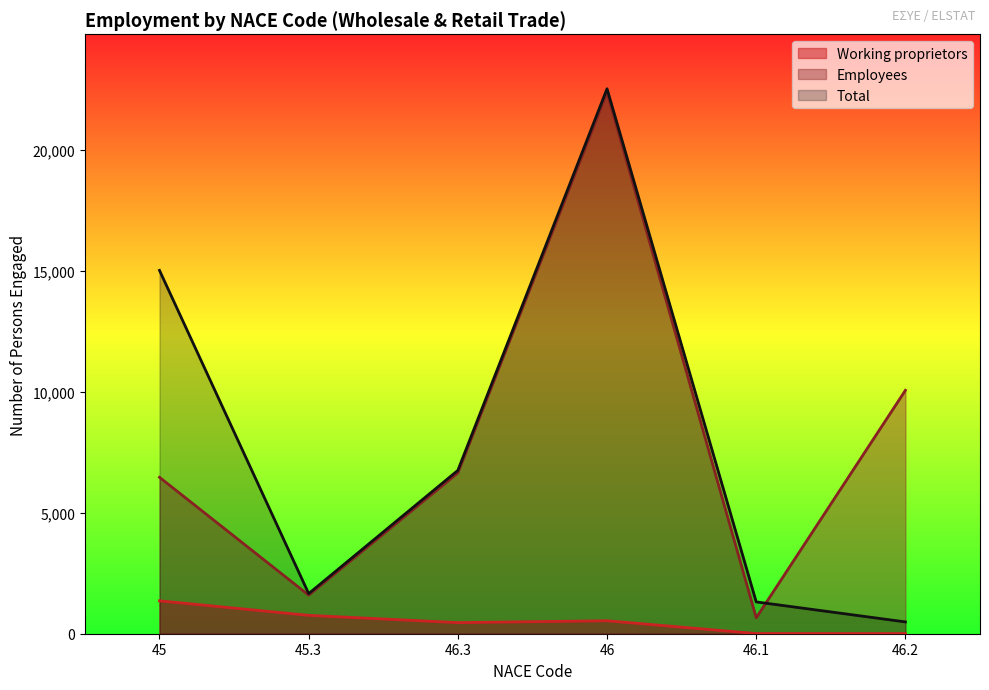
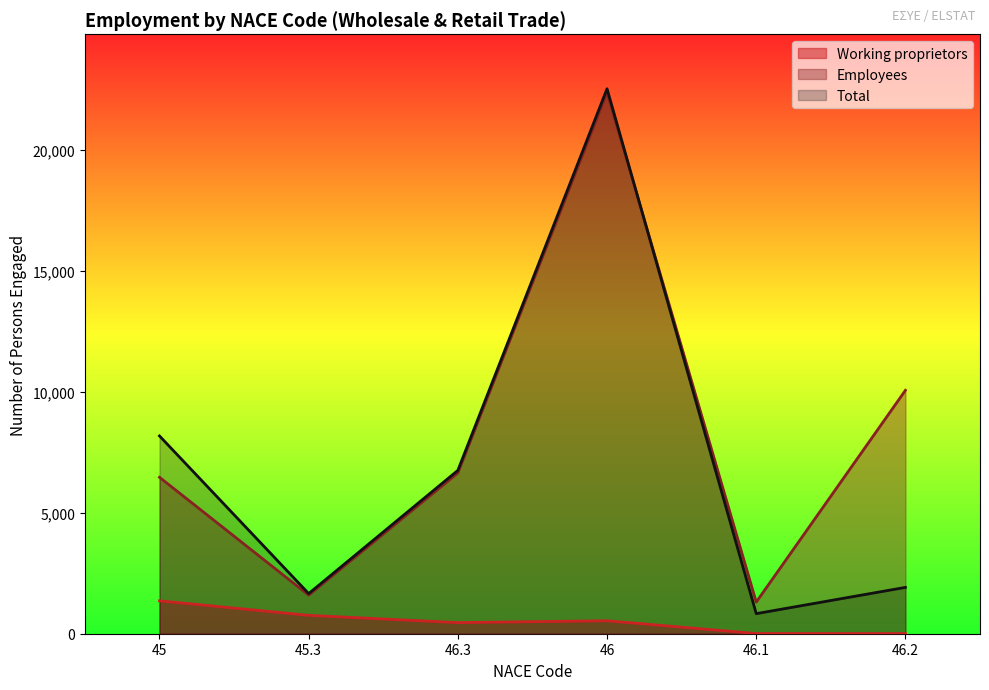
  {
    "Working proprietors": {
      "45": "1,400",
      "45.3": "800",
      "46.3": "500",
      "46": "500",
      "46.1": "0",
      "46.2": "0"
    },
    "Employees": {
      "45": "6,500",
      "46": "22,400",
-     "46.1": "700",
+     "46.1": "1,300",
      "46.2": "10,100"
    },
    "Total": {
-     "45": "15,000",
+     "45": "8,200",
      "46": "22,500",
-     "46.1": "1,300",
-     "46.2": "500"
+     "46.1": "800",
+     "46.2": "1,900"
    }
  }
